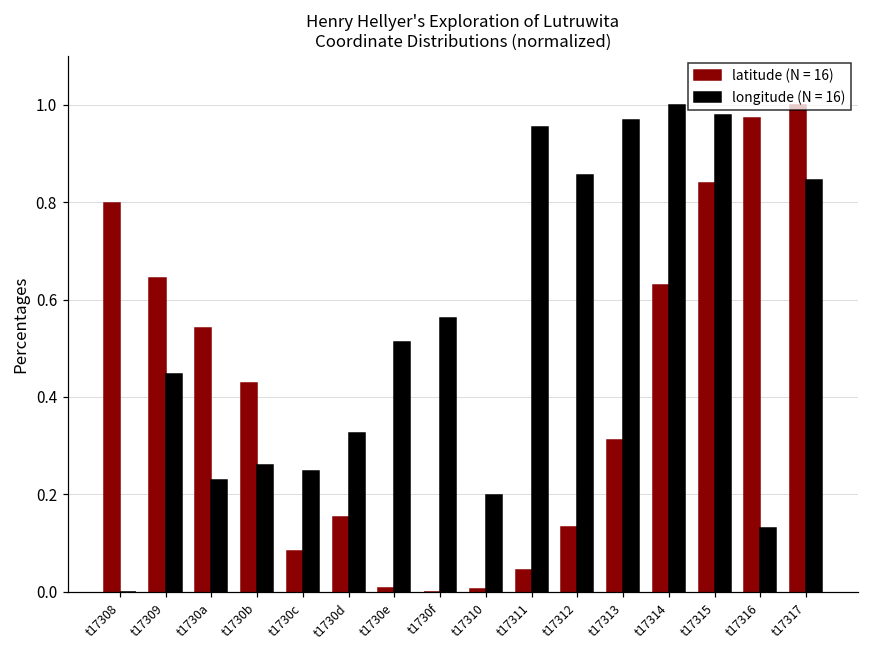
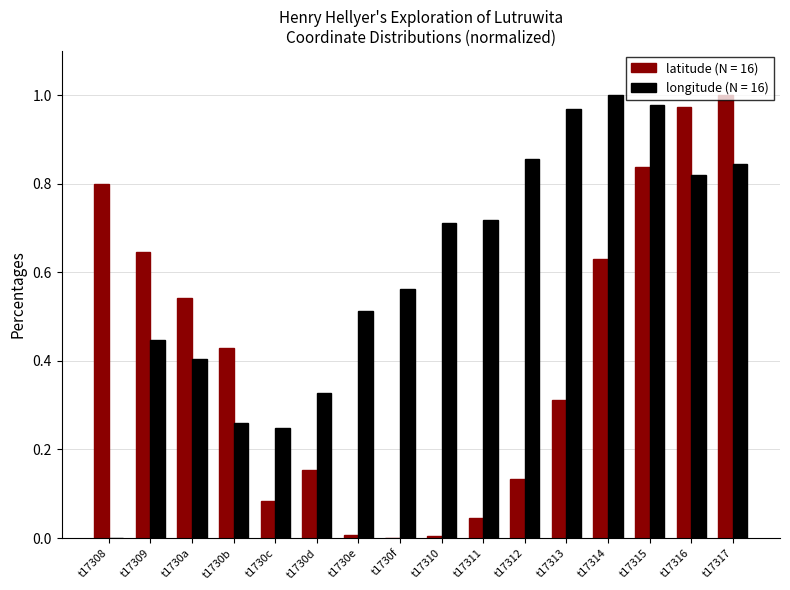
  {
    "latitude (N = 16)": {
      "t17308": 0.80,
      "t17309": 0.65,
      "t1730a": 0.54,
      "t1730b": 0.43,
      "t1730c": 0.08,
      "t1730d": 0.15,
      "t1730e": 0.01,
      "t1730f": 0.00,
      "t17311": 0.04,
      "t17312": 0.13,
      "t17313": 0.31,
      "t17314": 0.63,
      "t17315": 0.84,
      "t17316": 0.97
    },
    "longitude (N = 16)": {
      "t17308": 0.00,
      "t17309": 0.45,
-     "t1730a": 0.23,
+     "t1730a": 0.40,
      "t1730b": 0.26,
      "t1730c": 0.25,
      "t1730d": 0.33,
      "t1730e": 0.51,
      "t1730f": 0.56,
-     "t17310": 0.20,
-     "t17311": 0.95,
+     "t17310": 0.71,
+     "t17311": 0.72,
      "t17312": 0.85,
      "t17313": 0.97,
      "t17314": 1.00,
      "t17315": 0.98,
-     "t17316": 0.13,
+     "t17316": 0.82,
      "t17317": 0.84
    }
  }
